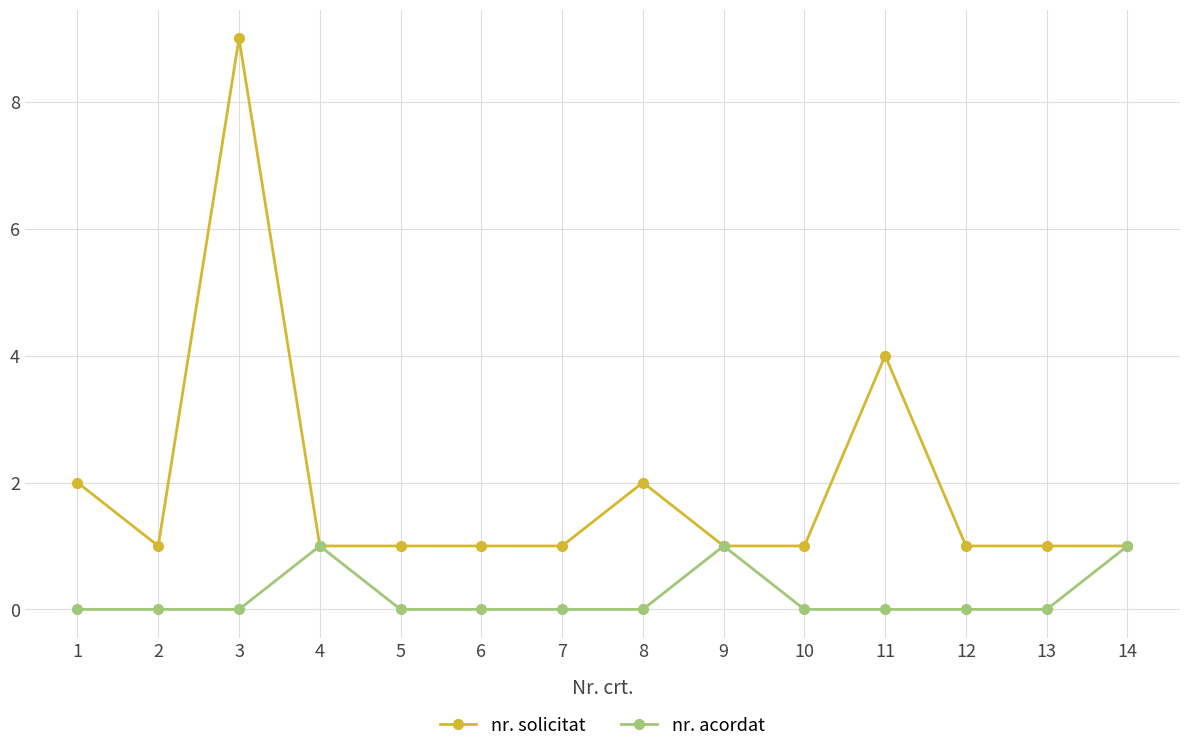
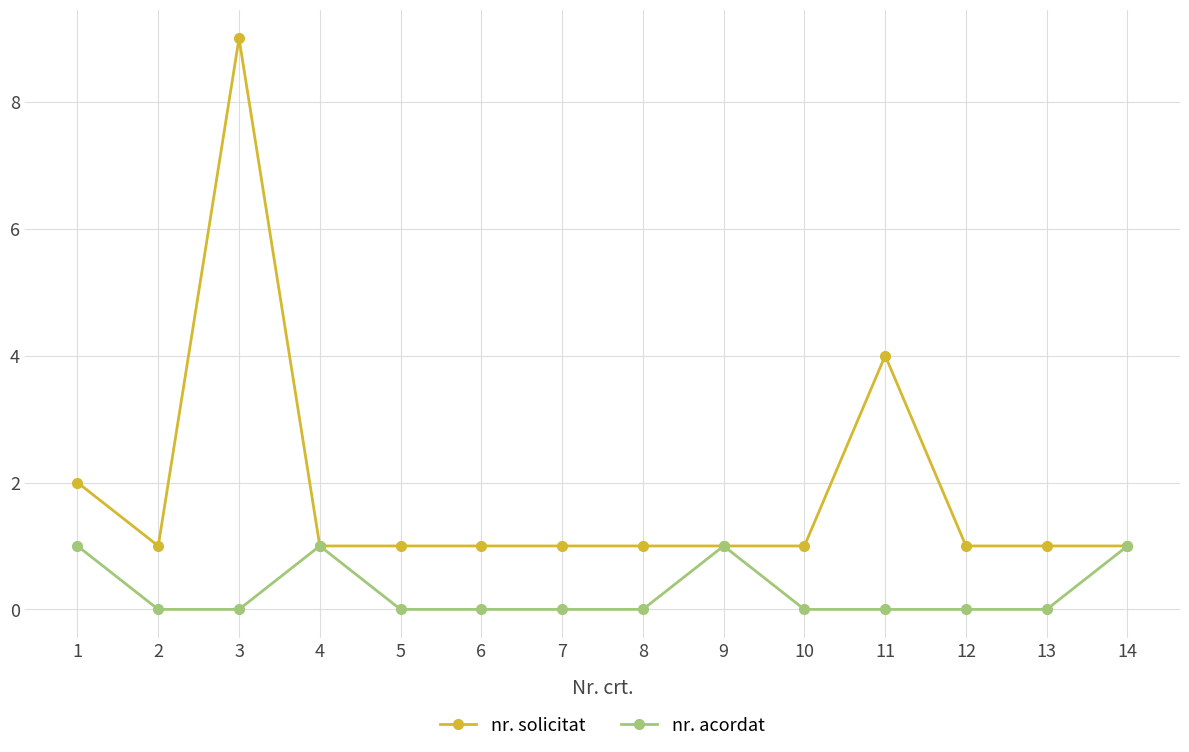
  {
    "nr. solicitat": {
      "1": 2,
      "2": 1,
      "3": 9,
      "5": 1,
      "6": 1,
      "7": 1,
-     "8": 2,
+     "8": 1,
      "10": 1,
      "11": 4,
      "12": 1,
      "13": 1
    },
    "nr. acordat": {
-     "1": 0,
+     "1": 1,
      "2": 0,
      "3": 0,
      "5": 0,
      "6": 0,
      "7": 0,
      "8": 0,
      "10": 0,
      "11": 0,
      "12": 0,
      "13": 0
    }
  }
